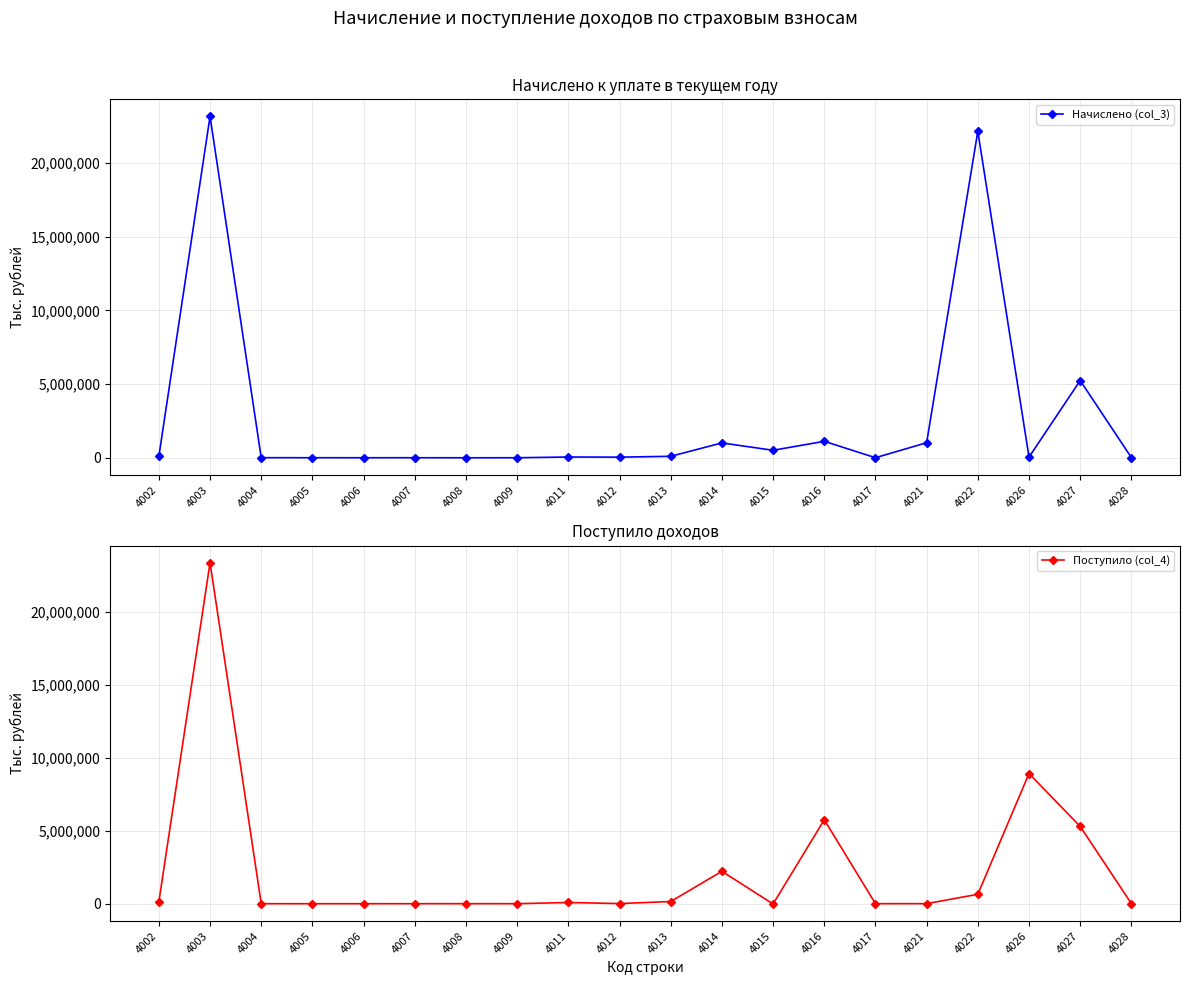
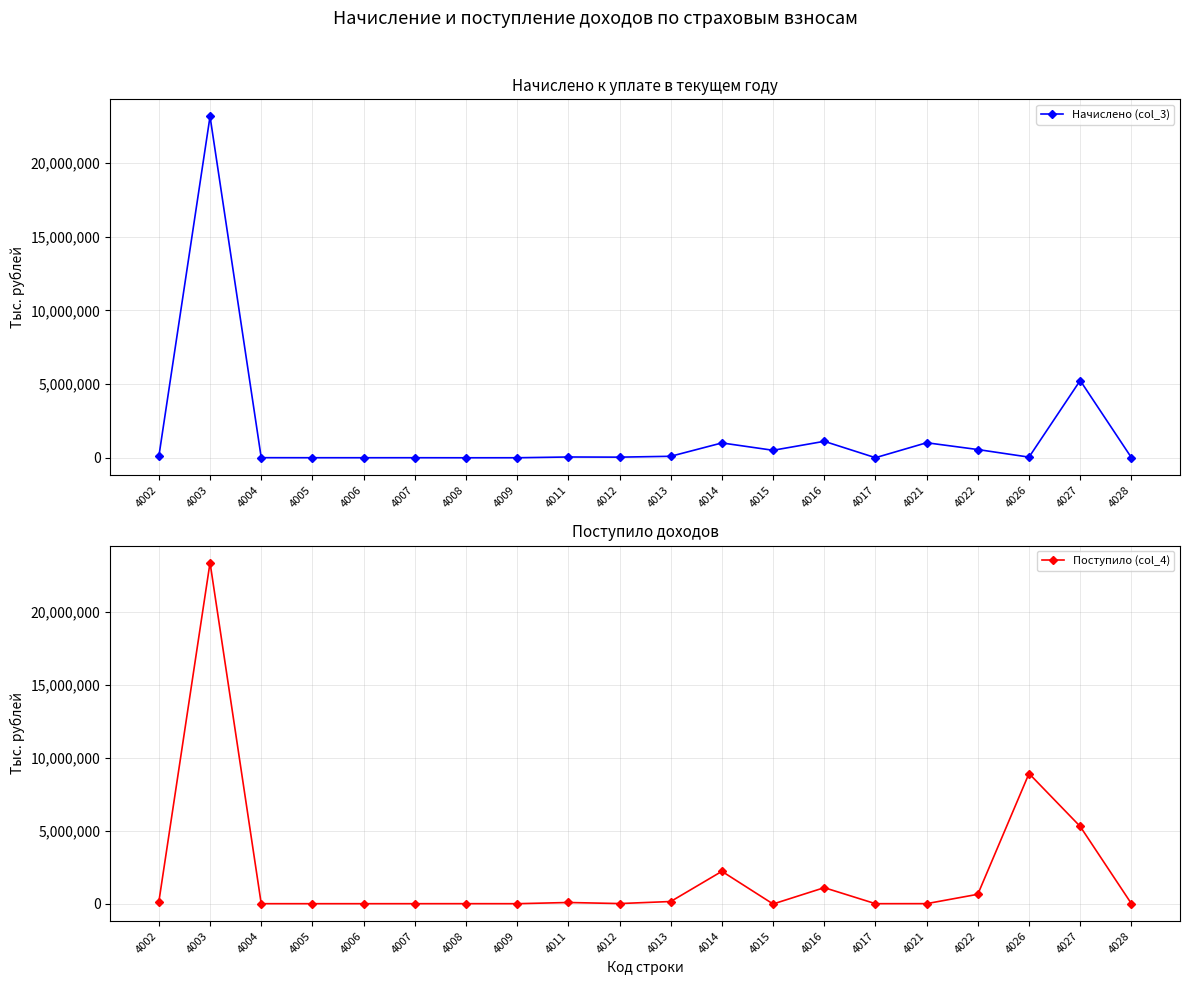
  {
    "Начислено к уплате в текущем году": {
      "4002": "100,000",
      "4003": "23,200,000",
      "4004": "0",
      "4005": "0",
      "4006": "0",
      "4007": "0",
      "4008": "0",
      "4009": "0",
      "4011": "100,000",
      "4012": "0",
      "4013": "100,000",
      "4014": "1,000,000",
      "4015": "500,000",
      "4016": "1,100,000",
      "4017": "0",
      "4021": "1,000,000",
-     "4022": "22,200,000",
+     "4022": "600,000",
      "4026": "0",
      "4027": "5,200,000",
      "4028": "0"
    },
    "Поступило доходов": {
      "4002": "100,000",
      "4003": "23,400,000",
      "4004": "0",
      "4005": "0",
      "4006": "0",
      "4007": "0",
      "4008": "0",
      "4009": "0",
      "4011": "100,000",
      "4012": "0",
      "4013": "100,000",
      "4014": "2,200,000",
      "4015": "0",
-     "4016": "5,800,000",
+     "4016": "1,100,000",
      "4017": "0",
      "4021": "0",
      "4022": "600,000",
      "4026": "8,900,000",
      "4027": "5,300,000",
      "4028": "0"
    }
  }
